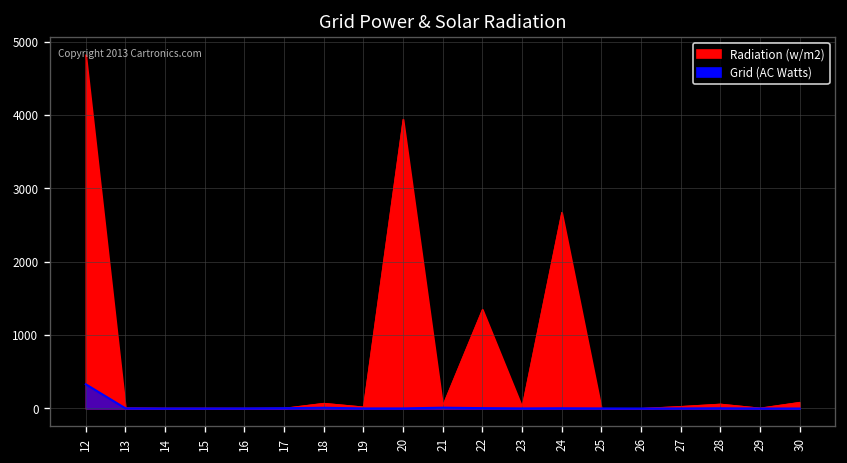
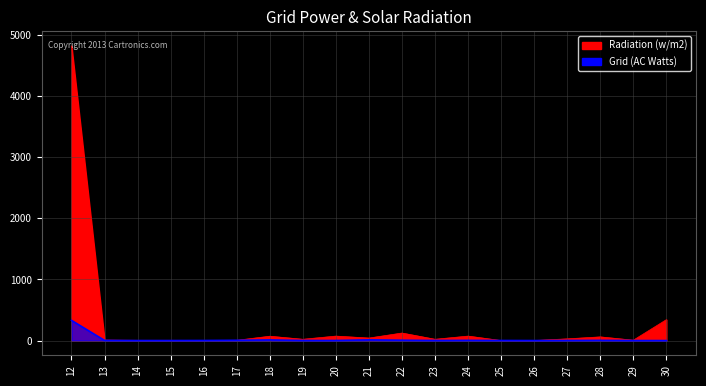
  {
    "Radiation (w/m2)": {
      "18": 100,
-     "20": 3900,
-     "22": 1400,
-     "24": 2700,
+     "20": 100,
+     "22": 100,
+     "24": 100,
      "28": 100,
-     "30": 100
+     "30": 300
    },
    "Grid (AC Watts)": {
      "12": 300,
      "18": 0,
      "20": 0,
      "22": 0,
      "24": 0,
      "28": 0,
      "30": 0
    }
  }
